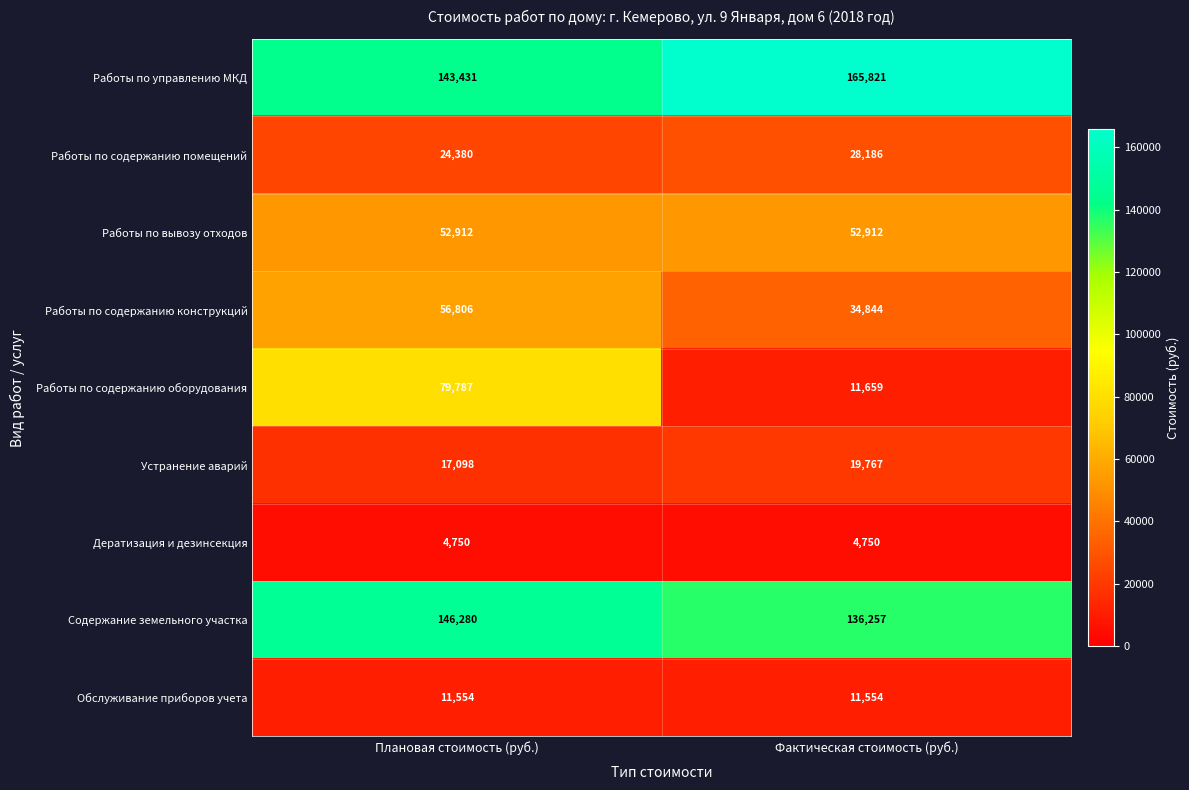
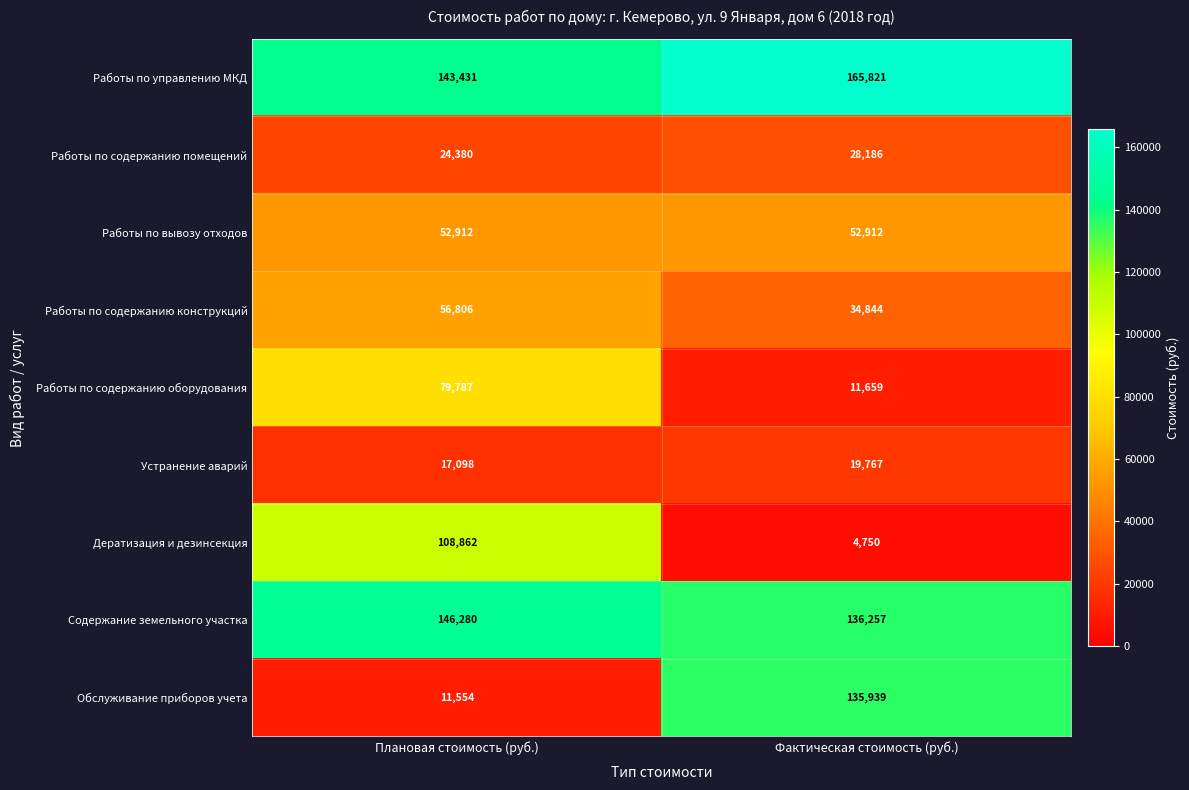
  {
    "Работы по управлению МКД": {
      "Плановая стоимость (руб.)": "143,431",
      "Фактическая стоимость (руб.)": "165,821"
    },
    "Работы по содержанию помещений": {
      "Плановая стоимость (руб.)": "24,380",
      "Фактическая стоимость (руб.)": "28,186"
    },
    "Работы по вывозу отходов": {
      "Плановая стоимость (руб.)": "52,912",
      "Фактическая стоимость (руб.)": "52,912"
    },
    "Работы по содержанию конструкций": {
      "Плановая стоимость (руб.)": "56,806",
      "Фактическая стоимость (руб.)": "34,844"
    },
    "Работы по содержанию оборудования": {
      "Плановая стоимость (руб.)": "79,787",
      "Фактическая стоимость (руб.)": "11,659"
    },
    "Устранение аварий": {
      "Плановая стоимость (руб.)": "17,098",
      "Фактическая стоимость (руб.)": "19,767"
    },
    "Дератизация и дезинсекция": {
-     "Плановая стоимость (руб.)": "4,750",
+     "Плановая стоимость (руб.)": "108,862",
      "Фактическая стоимость (руб.)": "4,750"
    },
    "Содержание земельного участка": {
      "Плановая стоимость (руб.)": "146,280",
      "Фактическая стоимость (руб.)": "136,257"
    },
    "Обслуживание приборов учета": {
      "Плановая стоимость (руб.)": "11,554",
-     "Фактическая стоимость (руб.)": "11,554"
+     "Фактическая стоимость (руб.)": "135,939"
    }
  }
